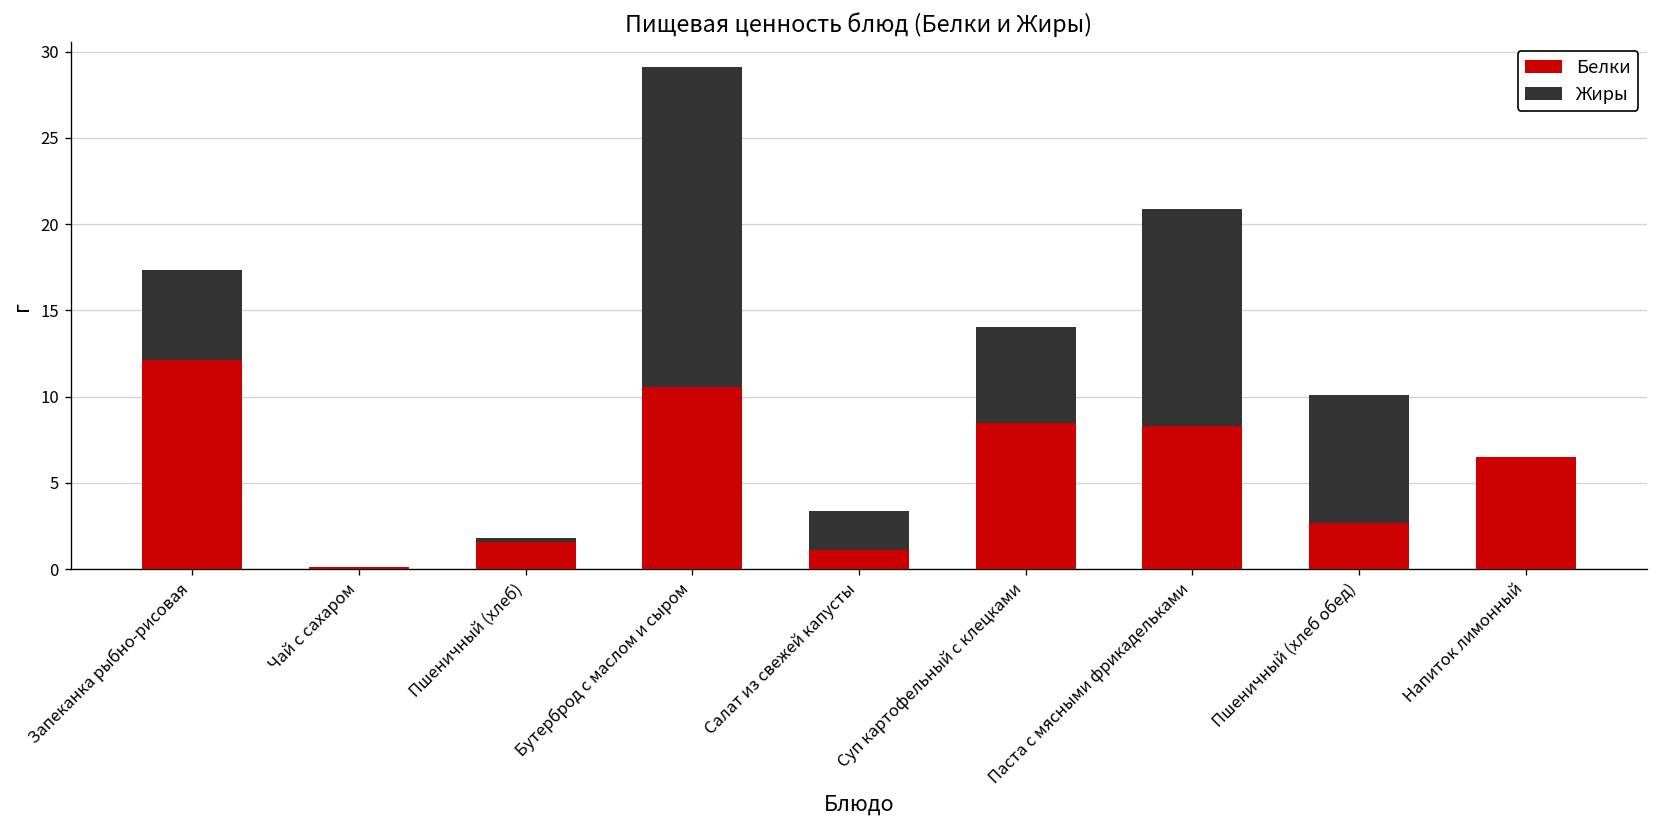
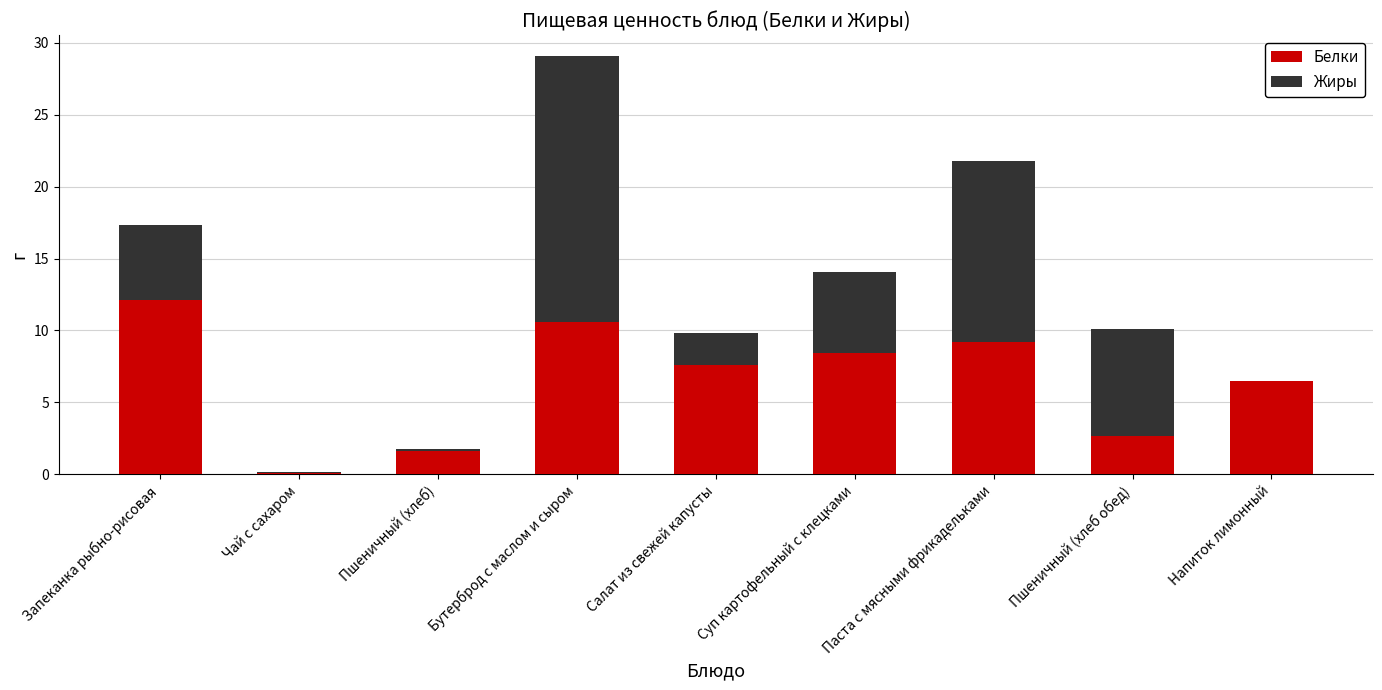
  {
    "Белки": {
      "Запеканка рыбно-рисовая": 12.1,
      "Пшеничный (хлеб)": 1.6,
      "Бутерброд с маслом и сыром": 10.6,
-     "Салат из свежей капусты": 1.1,
+     "Салат из свежей капусты": 7.6,
      "Суп картофельный с клецками": 8.4,
-     "Паста с мясными фрикадельками": 8.3,
+     "Паста с мясными фрикадельками": 9.2,
      "Пшеничный (хлеб обед)": 2.7,
      "Напиток лимонный": 6.5
    },
    "Жиры": {
      "Запеканка рыбно-рисовая": 5.2,
      "Пшеничный (хлеб)": 0.2,
      "Бутерброд с маслом и сыром": 18.5,
      "Салат из свежей капусты": 2.3,
      "Суп картофельный с клецками": 5.6,
      "Паста с мясными фрикадельками": 12.6,
      "Пшеничный (хлеб обед)": 7.4,
      "Напиток лимонный": 0.0
    }
  }
